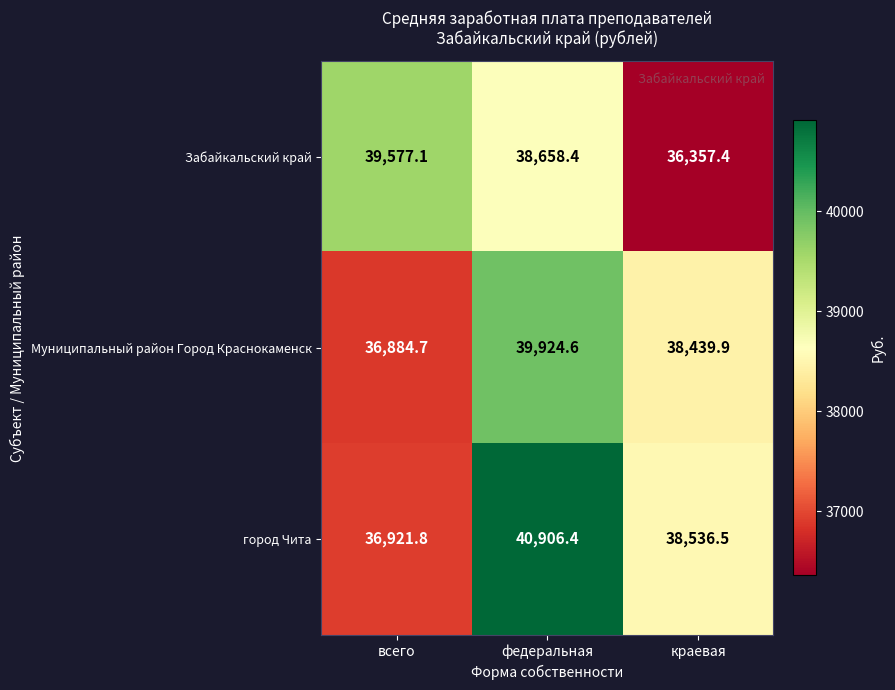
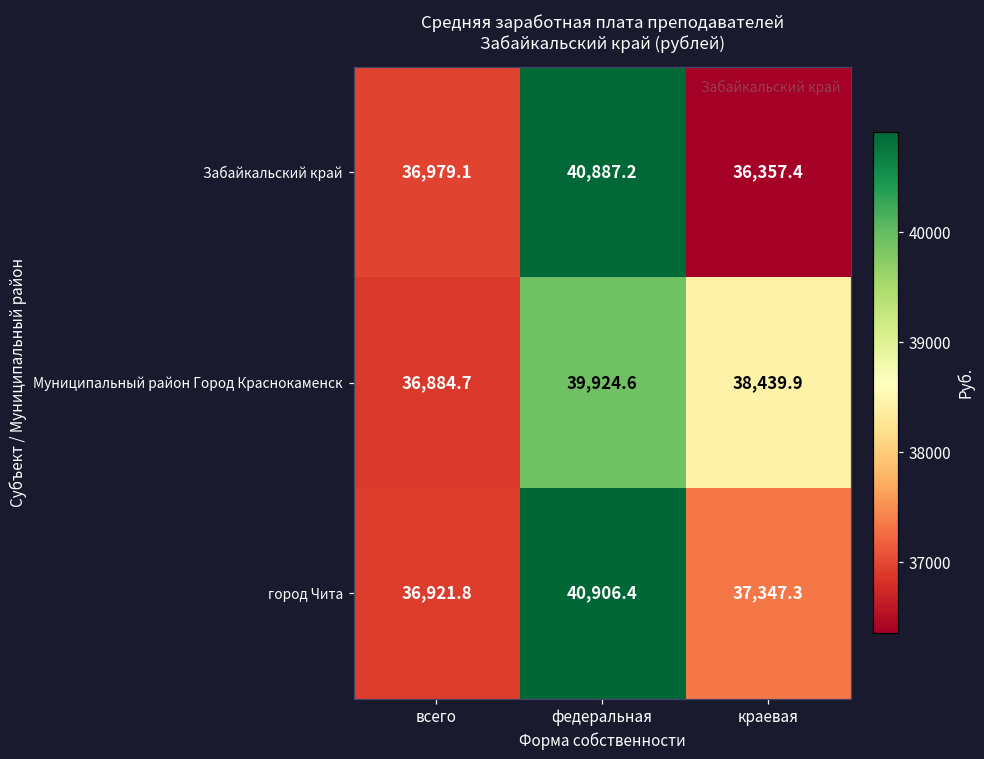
  {
    "Забайкальский край": {
-     "всего": "39,577.1",
-     "федеральная": "38,658.4"
+     "всего": "36,979.1",
+     "федеральная": "40,887.2"
    },
    "Муниципальный район Город Краснокаменск": {
      "всего": "36,884.7",
      "федеральная": "39,924.6",
      "краевая": "38,439.9"
    },
    "город Чита": {
      "всего": "36,921.8",
      "федеральная": "40,906.4",
-     "краевая": "38,536.5"
+     "краевая": "37,347.3"
    }
  }
